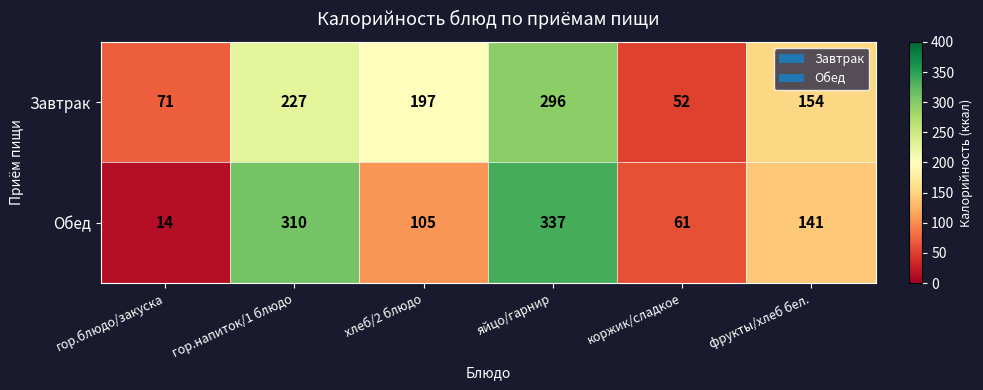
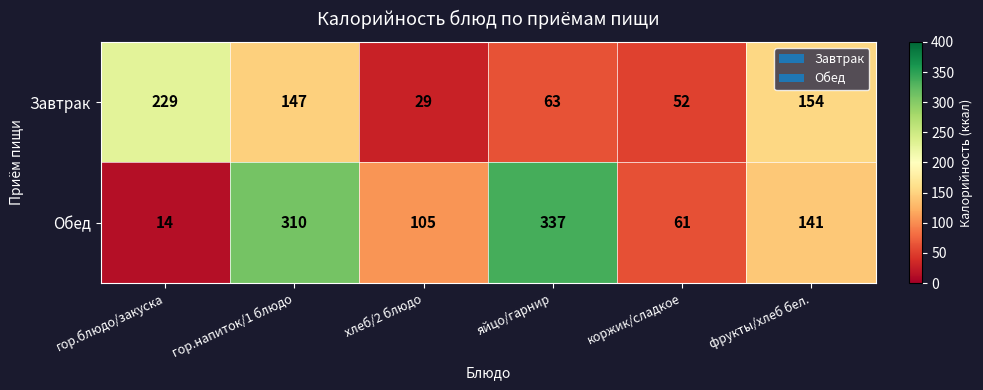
  {
    "Завтрак": {
-     "гор.блюдо/закуска": 71,
-     "гор.напиток/1 блюдо": 227,
-     "хлеб/2 блюдо": 197,
-     "яйцо/гарнир": 296,
+     "гор.блюдо/закуска": 229,
+     "гор.напиток/1 блюдо": 147,
+     "хлеб/2 блюдо": 29,
+     "яйцо/гарнир": 63,
      "коржик/сладкое": 52,
      "фрукты/хлеб бел.": 154
    },
    "Обед": {
      "гор.блюдо/закуска": 14,
      "гор.напиток/1 блюдо": 310,
      "хлеб/2 блюдо": 105,
      "яйцо/гарнир": 337,
      "коржик/сладкое": 61,
      "фрукты/хлеб бел.": 141
    }
  }
